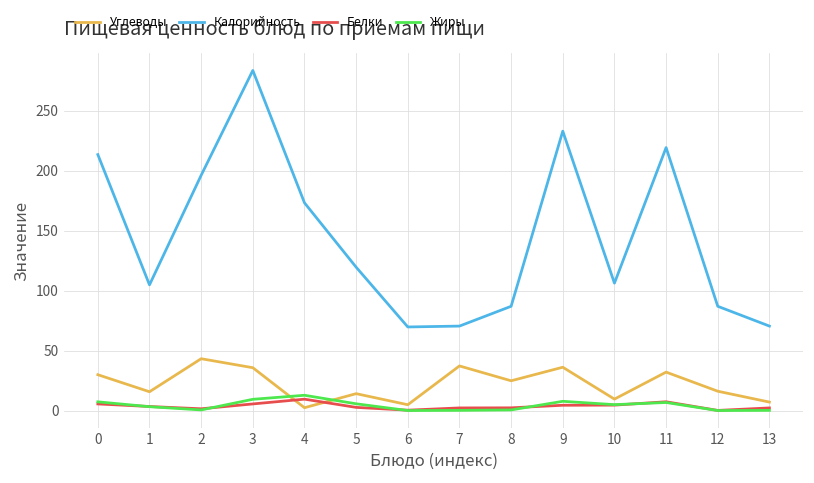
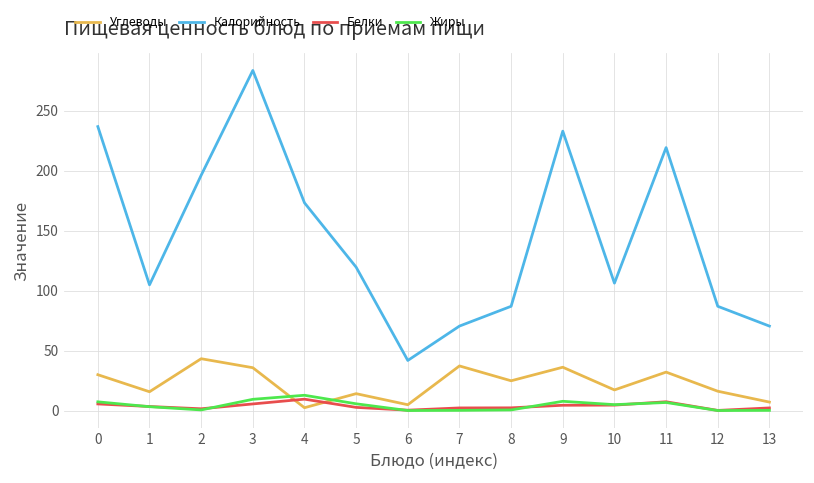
  {
    "Углеводы": {
      "0": 30,
      "1": 16,
      "2": 43,
      "3": 36,
      "4": 2,
      "5": 14,
      "6": 5,
      "7": 37,
      "8": 25,
      "9": 36,
-     "10": 10,
+     "10": 17,
      "11": 32,
      "12": 16,
      "13": 7
    },
    "Калорийность": {
-     "0": 213,
+     "0": 237,
      "1": 105,
      "2": 196,
      "3": 284,
      "4": 173,
      "5": 120,
-     "6": 70,
+     "6": 42,
      "7": 71,
      "8": 87,
      "9": 233,
      "10": 106,
      "11": 219,
      "12": 87,
      "13": 71
    },
    "Белки": {
      "3": 6,
      "4": 10,
      "5": 3,
      "9": 5
    },
    "Жиры": {
      "3": 9,
      "4": 13,
      "5": 6,
      "9": 8
    }
  }
